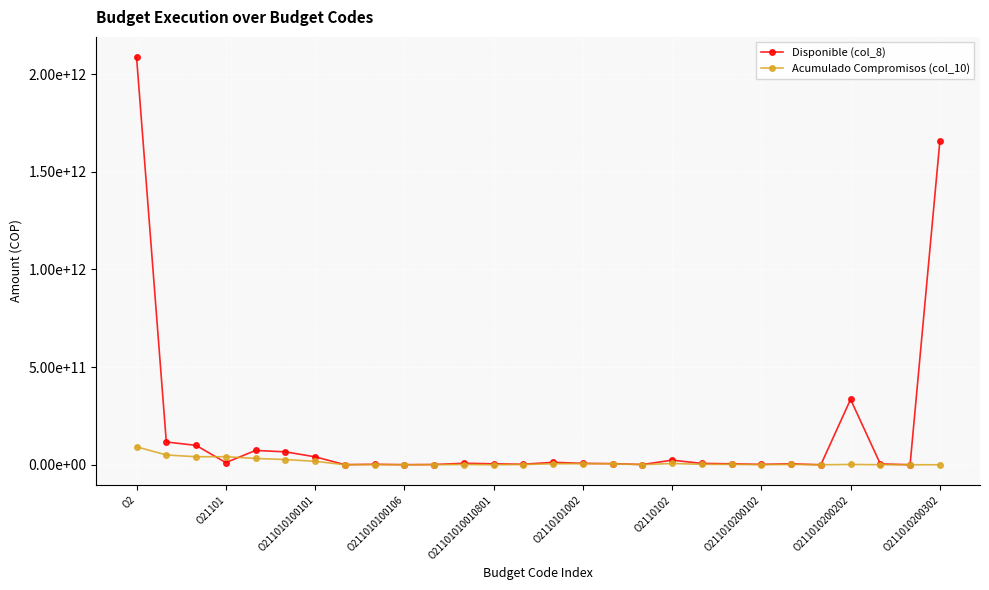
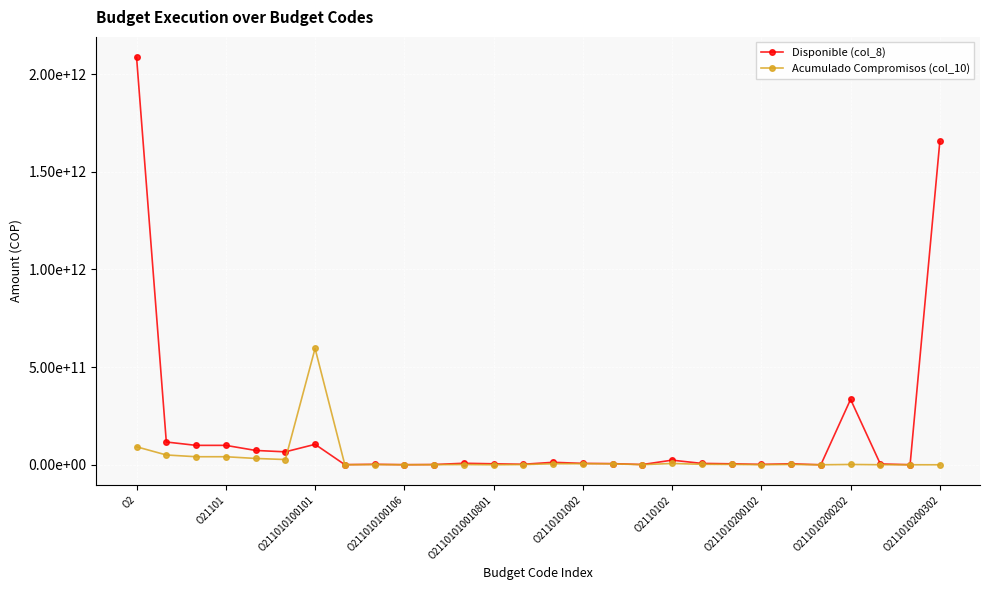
  {
    "Disponible (col_8)": {
      "O2": 2090000000000,
-     "O21101": 10000000000,
-     "O211010100101": 40000000000,
+     "O21101": 100000000000,
+     "O211010100101": 100000000000,
      "O2110102": 20000000000,
      "O211010200202": 330000000000,
      "O211010200302": 1660000000000
    },
    "Acumulado Compromisos (col_10)": {
      "O2": 90000000000,
      "O21101": 40000000000,
-     "O211010100101": 20000000000,
+     "O211010100101": 600000000000,
      "O2110102": 10000000000,
      "O211010200202": 0,
      "O211010200302": 0
    }
  }
